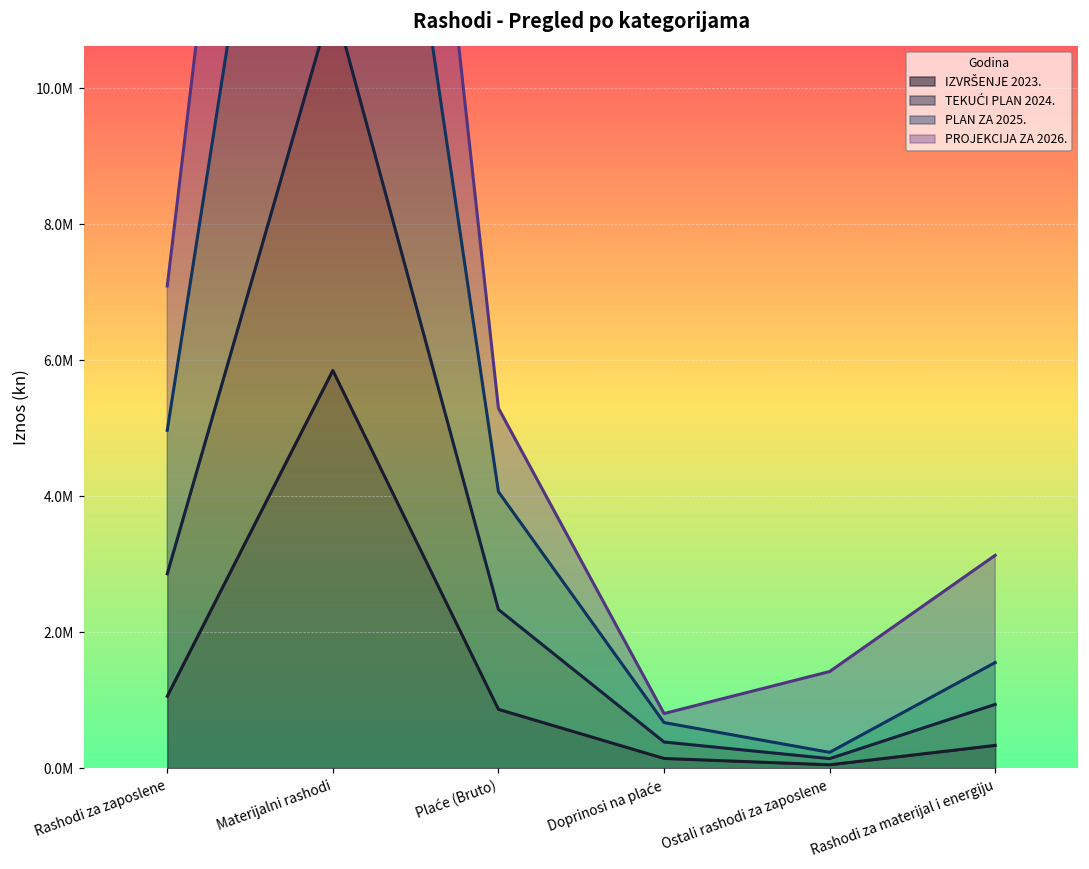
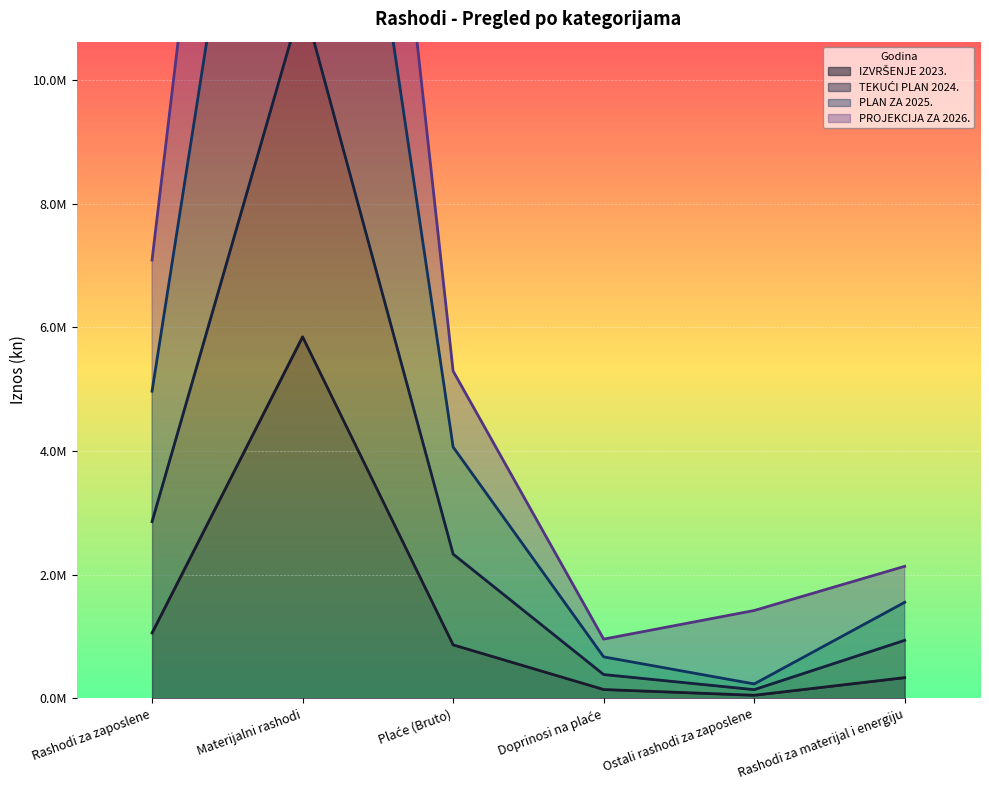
  {
    "PROJEKCIJA ZA 2026.": {
      "Rashodi za zaposlene": 2100000,
      "Plaće (Bruto)": 1200000,
-     "Doprinosi na plaće": 100000,
+     "Doprinosi na plaće": 300000,
      "Ostali rashodi za zaposlene": 1200000,
-     "Rashodi za materijal i energiju": 1600000
+     "Rashodi za materijal i energiju": 600000
    }
  }
